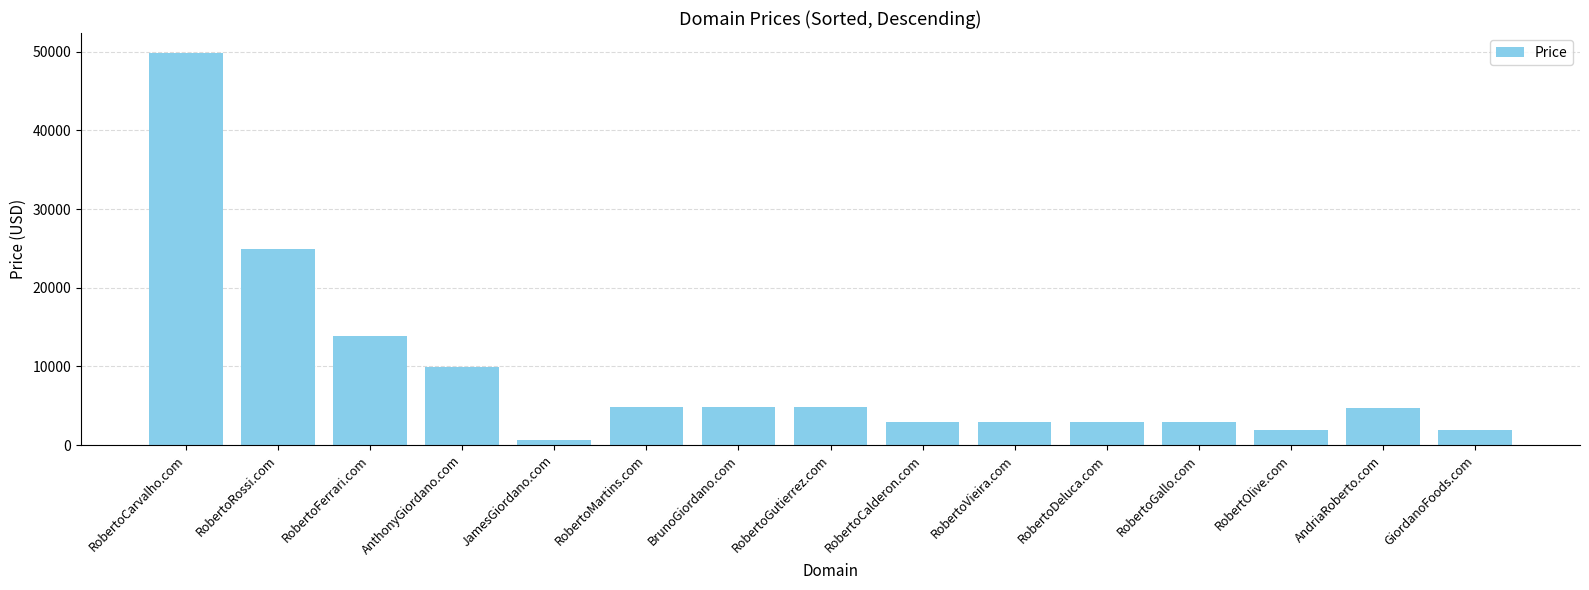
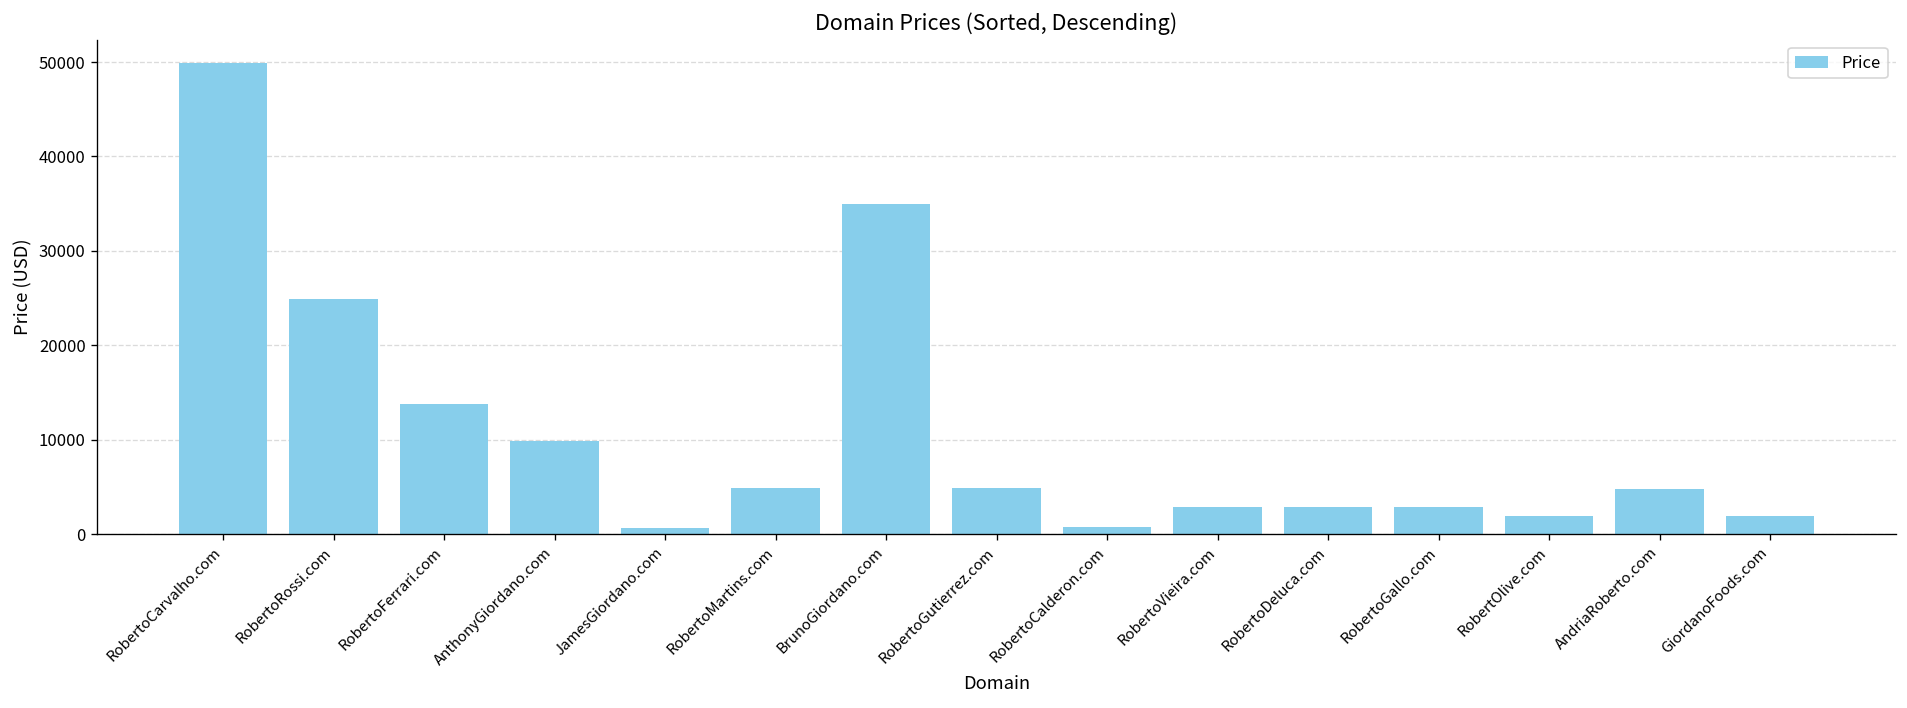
  {
    "RobertoCarvalho.com": 50000,
    "RobertoRossi.com": 25000,
    "RobertoFerrari.com": 14000,
    "AnthonyGiordano.com": 10000,
    "JamesGiordano.com": 1000,
    "RobertoMartins.com": 5000,
-   "BrunoGiordano.com": 5000,
+   "BrunoGiordano.com": 35000,
    "RobertoGutierrez.com": 5000,
-   "RobertoCalderon.com": 3000,
+   "RobertoCalderon.com": 1000,
    "RobertoVieira.com": 3000,
    "RobertoDeluca.com": 3000,
    "RobertoGallo.com": 3000,
    "RobertOlive.com": 2000,
    "AndriaRoberto.com": 5000,
    "GiordanoFoods.com": 2000
  }
